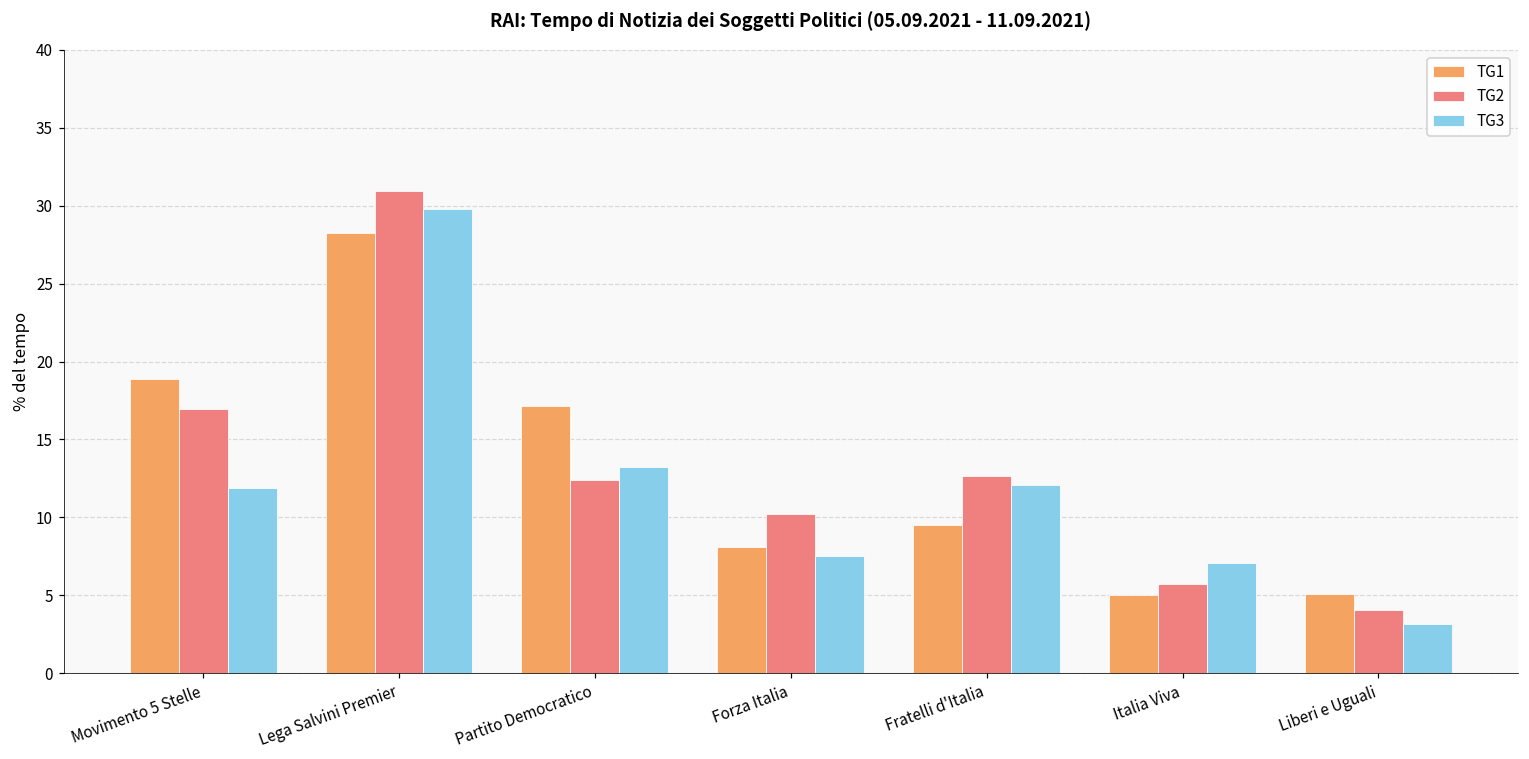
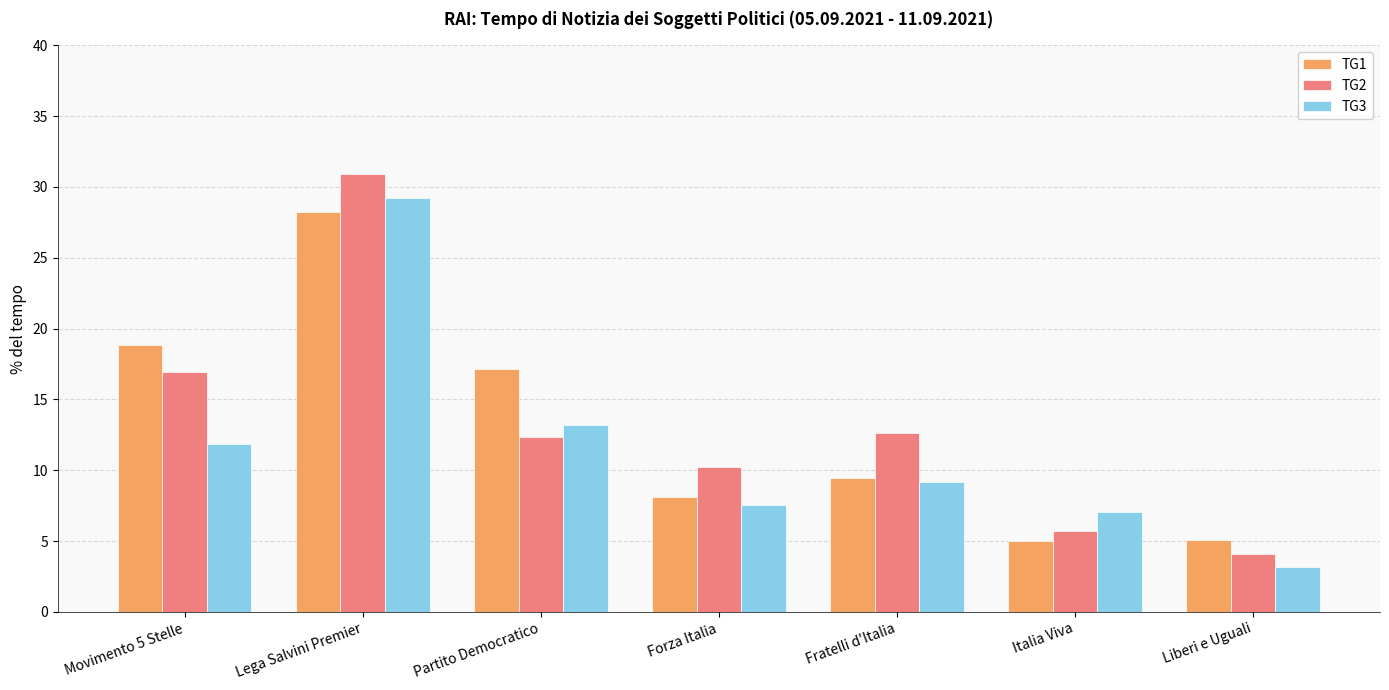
  {
    "TG3": {
      "Movimento 5 Stelle": 11.9,
-     "Lega Salvini Premier": 29.8,
+     "Lega Salvini Premier": 29.2,
      "Partito Democratico": 13.2,
      "Forza Italia": 7.5,
-     "Fratelli d'Italia": 12.1,
+     "Fratelli d'Italia": 9.2,
      "Italia Viva": 7.1,
      "Liberi e Uguali": 3.1
    }
  }
